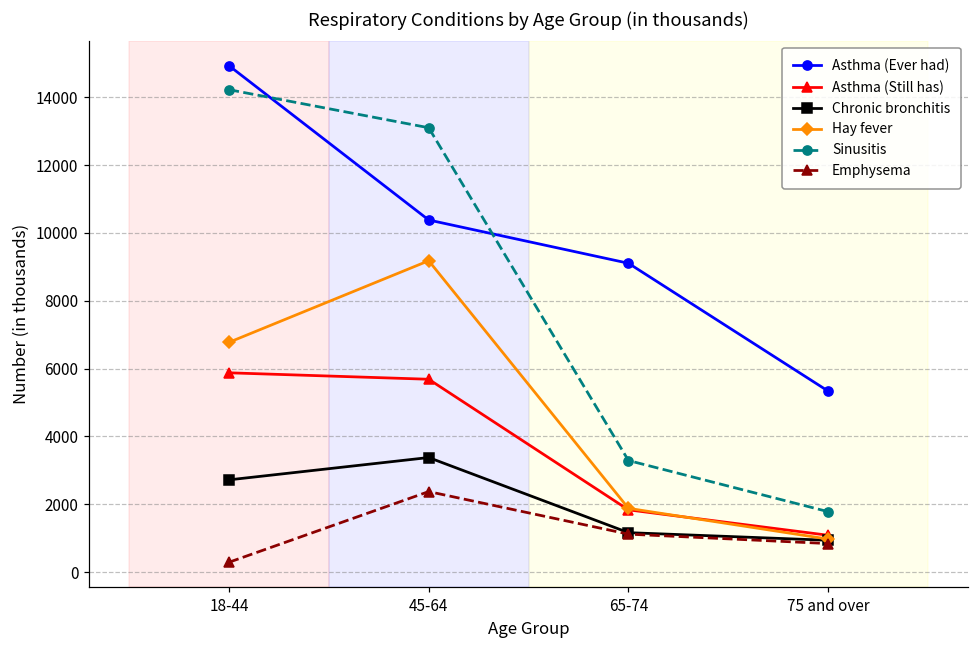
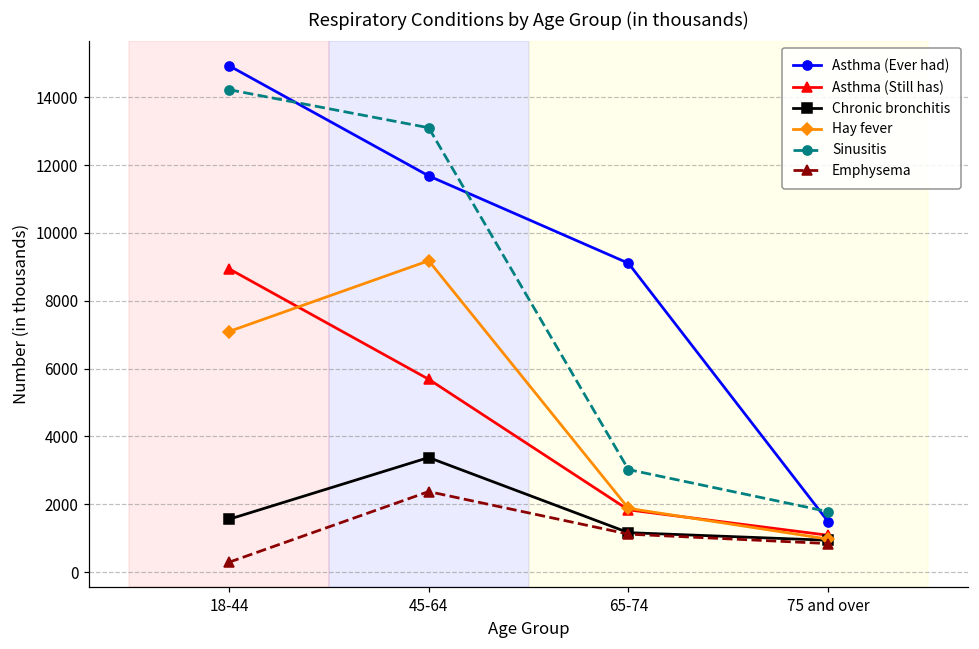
  {
    "Asthma (Ever had)": {
      "18-44": 14900,
-     "45-64": 10400,
+     "45-64": 11700,
      "65-74": 9100,
-     "75 and over": 5300
+     "75 and over": 1500
    },
    "Asthma (Still has)": {
-     "18-44": 5900,
+     "18-44": 8900,
      "45-64": 5700,
      "75 and over": 1100
    },
    "Chronic bronchitis": {
-     "18-44": 2700,
+     "18-44": 1600,
      "45-64": 3400
    },
    "Hay fever": {
-     "18-44": 6800,
+     "18-44": 7100,
      "45-64": 9200
    },
    "Sinusitis": {
      "18-44": 14200,
      "45-64": 13100,
-     "65-74": 3300,
+     "65-74": 3000,
      "75 and over": 1800
    },
    "Emphysema": {
      "18-44": 300,
      "45-64": 2400,
      "75 and over": 800
    }
  }
